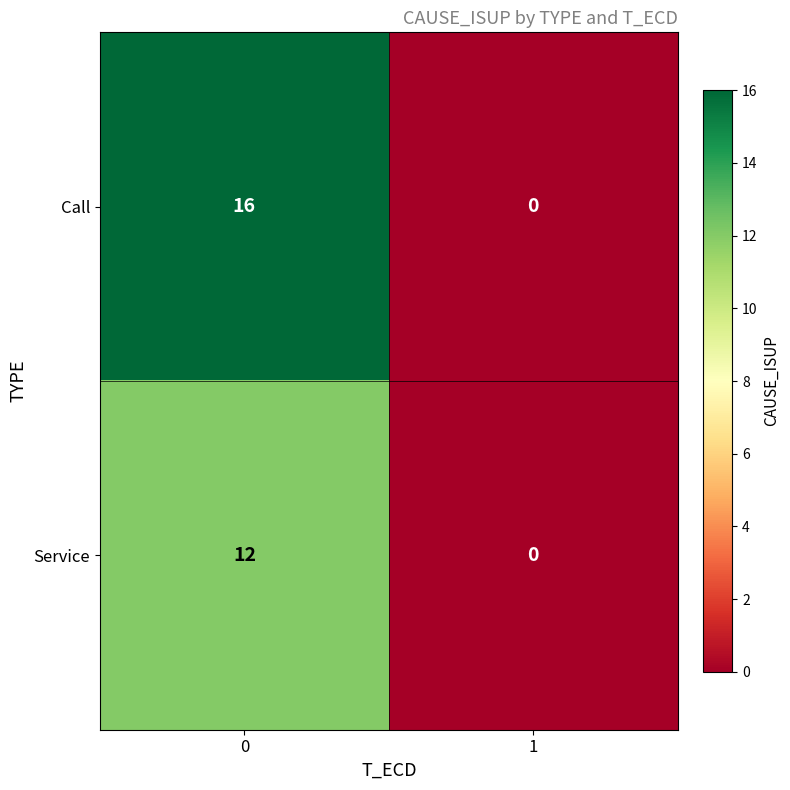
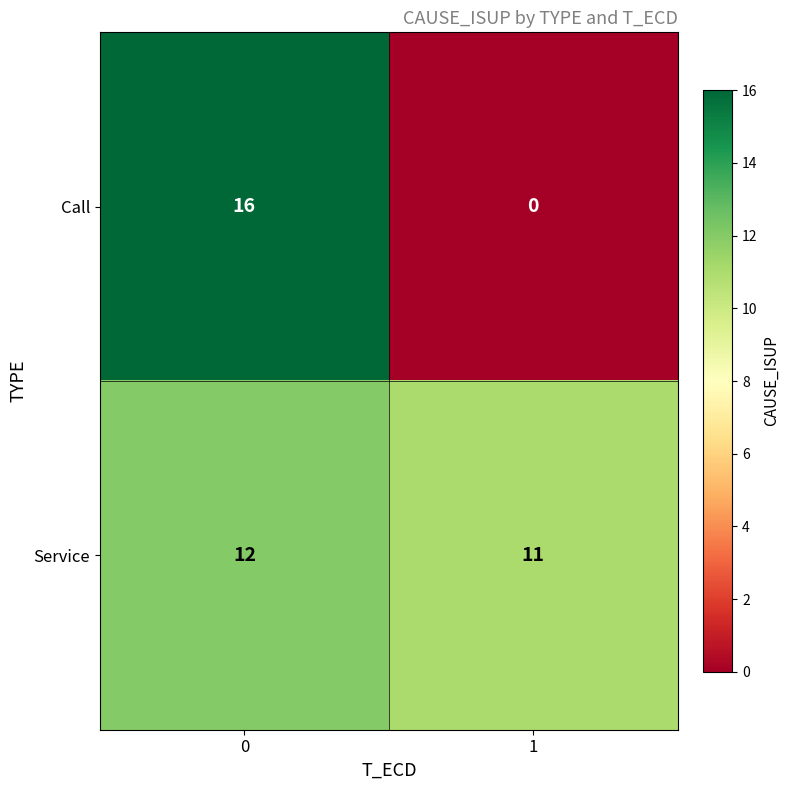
  {
    "Call": {
      "0": 16,
      "1": 0
    },
    "Service": {
      "0": 12,
-     "1": 0
+     "1": 11
    }
  }
